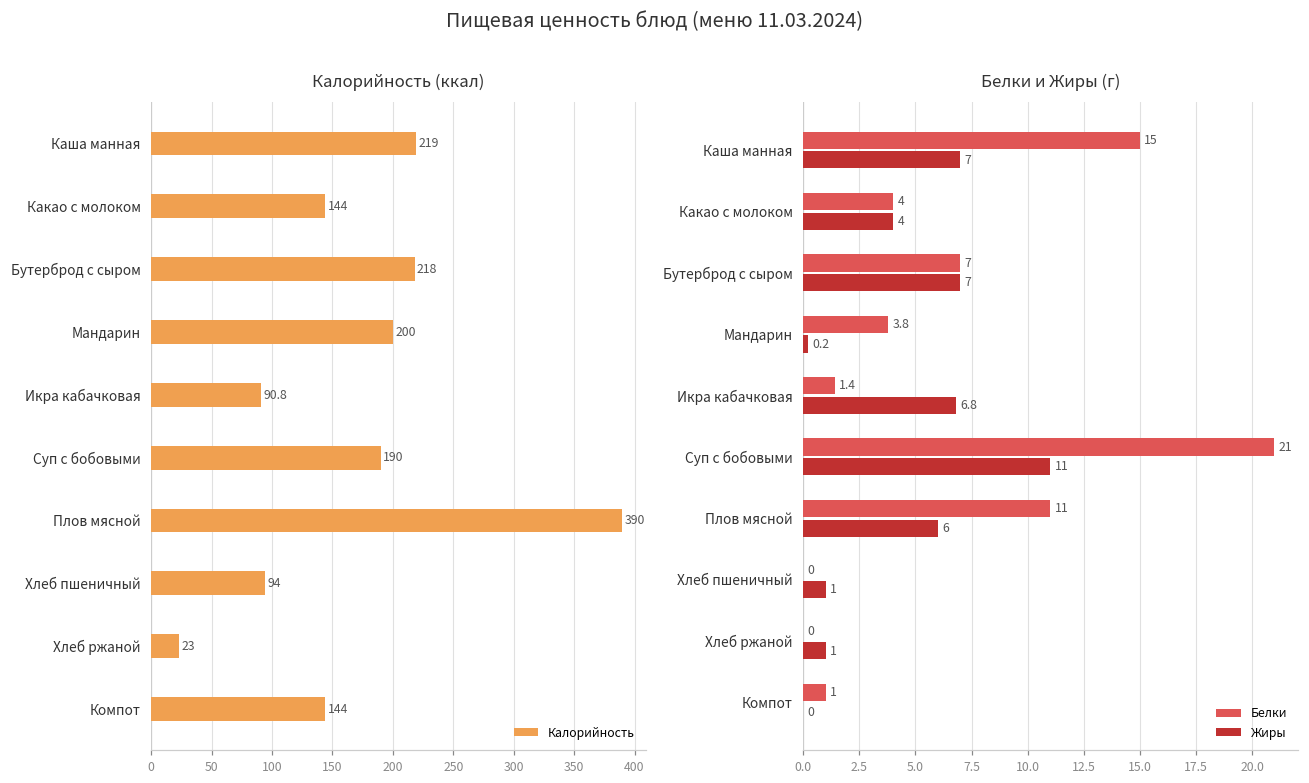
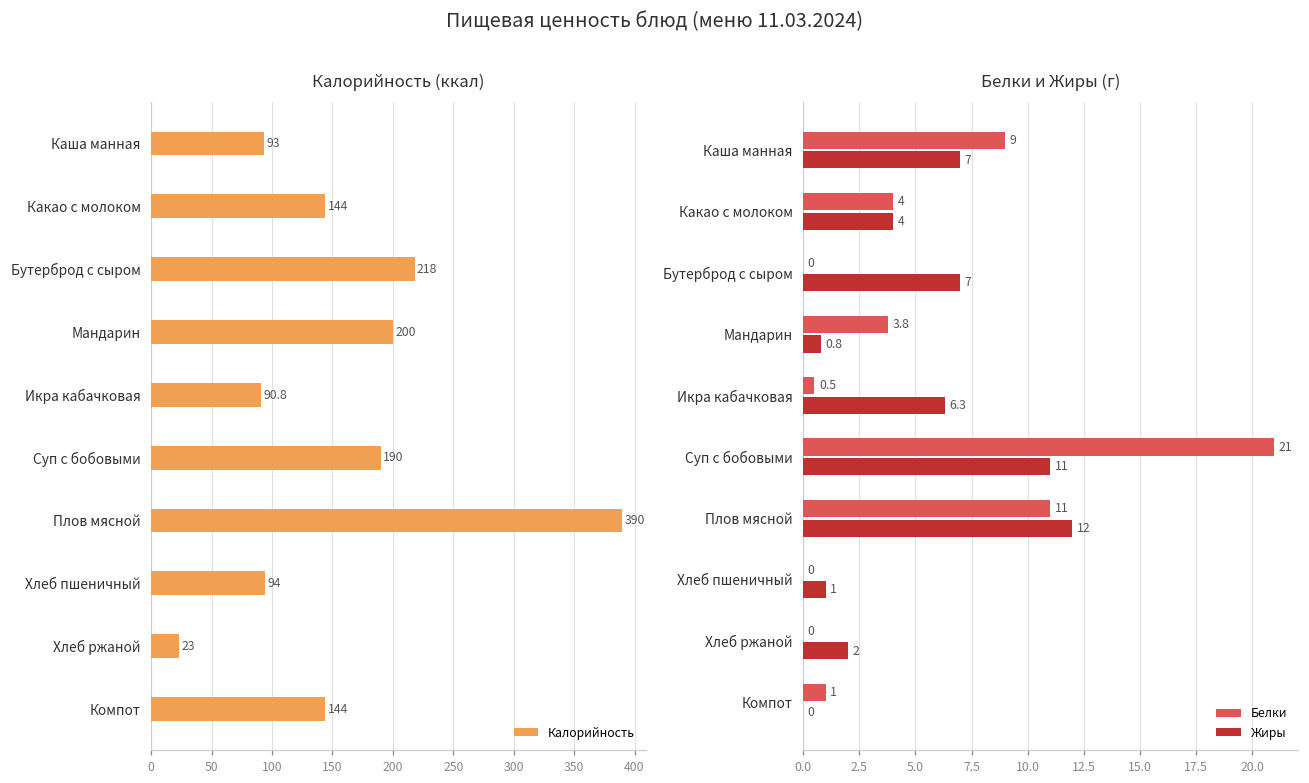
  {
    "Калорийность (ккал)": {
-     "Каша манная": 219,
+     "Каша манная": 93,
      "Какао с молоком": 144,
      "Бутерброд с сыром": 218,
      "Мандарин": 200,
      "Икра кабачковая": 90.8,
      "Суп с бобовыми": 190,
      "Плов мясной": 390,
      "Хлеб пшеничный": 94,
      "Хлеб ржаной": 23,
      "Компот": 144
    },
    "Белки и Жиры (г)": {
      "Белки": {
-       "Каша манная": 15,
+       "Каша манная": 9,
        "Какао с молоком": 4,
-       "Бутерброд с сыром": 7,
+       "Бутерброд с сыром": 0,
        "Мандарин": 3.8,
-       "Икра кабачковая": 1.4,
+       "Икра кабачковая": 0.5,
        "Суп с бобовыми": 21,
        "Плов мясной": 11,
        "Хлеб пшеничный": 0,
        "Хлеб ржаной": 0,
        "Компот": 1
      },
      "Жиры": {
        "Каша манная": 7,
        "Какао с молоком": 4,
        "Бутерброд с сыром": 7,
-       "Мандарин": 0.2,
-       "Икра кабачковая": 6.8,
+       "Мандарин": 0.8,
+       "Икра кабачковая": 6.3,
        "Суп с бобовыми": 11,
-       "Плов мясной": 6,
+       "Плов мясной": 12,
        "Хлеб пшеничный": 1,
-       "Хлеб ржаной": 1,
+       "Хлеб ржаной": 2,
        "Компот": 0
      }
    }
  }
